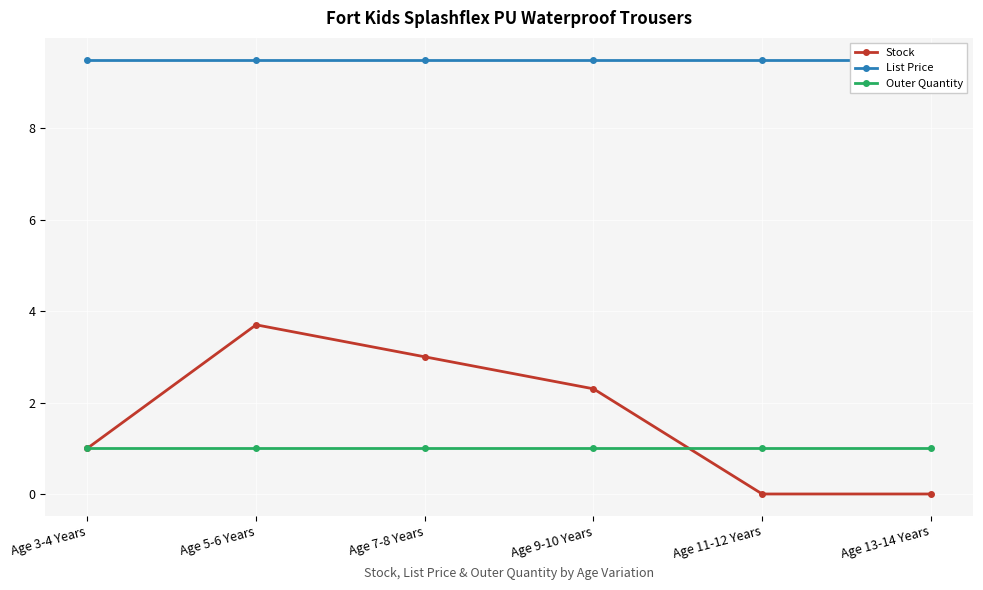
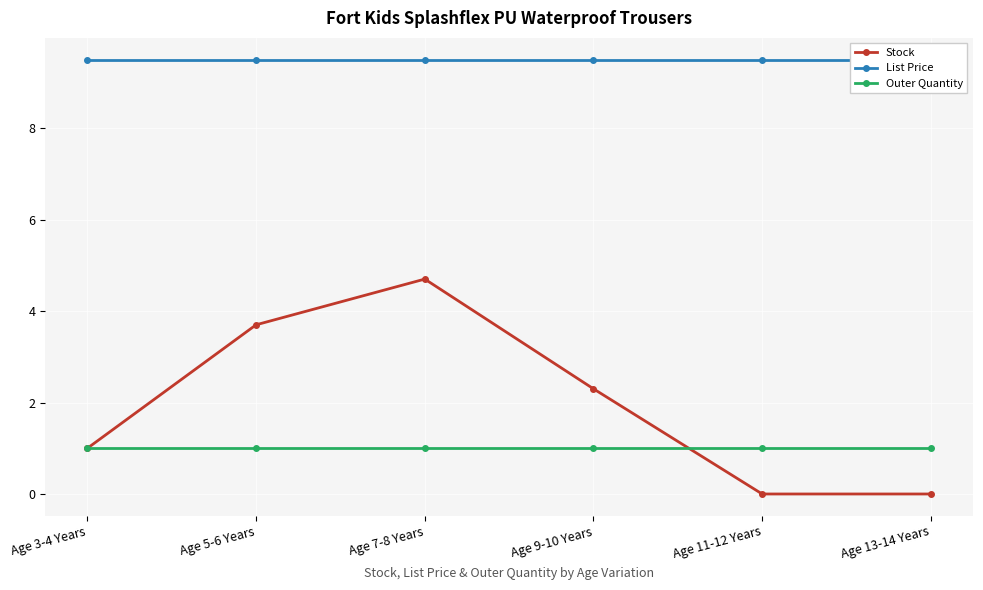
  {
    "Stock": {
      "Age 5-6 Years": 3.7,
-     "Age 7-8 Years": 3.0,
+     "Age 7-8 Years": 4.7,
      "Age 9-10 Years": 2.3,
      "Age 11-12 Years": 0.0,
      "Age 13-14 Years": 0.0
    },
    "List Price": {
      "Age 3-4 Years": 9.5,
      "Age 5-6 Years": 9.5,
      "Age 7-8 Years": 9.5,
      "Age 9-10 Years": 9.5,
      "Age 11-12 Years": 9.5
    },
    "Outer Quantity": {
      "Age 5-6 Years": 1.0,
      "Age 7-8 Years": 1.0,
      "Age 9-10 Years": 1.0,
      "Age 11-12 Years": 1.0,
      "Age 13-14 Years": 1.0
    }
  }
